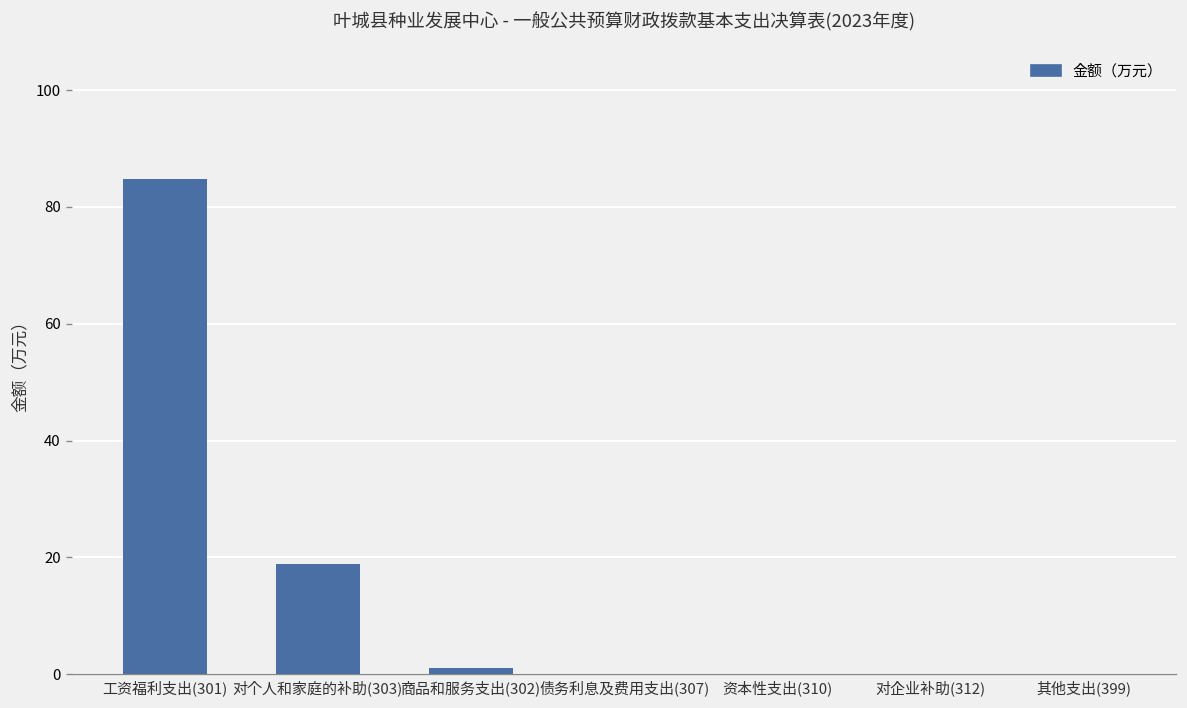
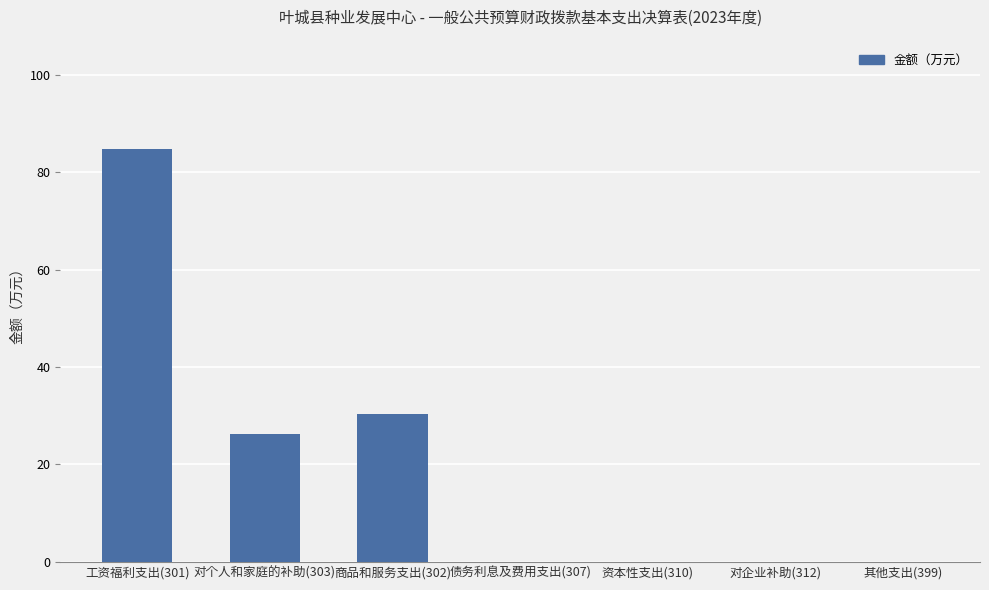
  {
    "工资福利支出(301)": 85,
-   "对个人和家庭的补助(303)": 19,
-   "商品和服务支出(302)": 1,
+   "对个人和家庭的补助(303)": 26,
+   "商品和服务支出(302)": 30,
    "债务利息及费用支出(307)": 0,
    "资本性支出(310)": 0,
    "对企业补助(312)": 0,
    "其他支出(399)": 0
  }
